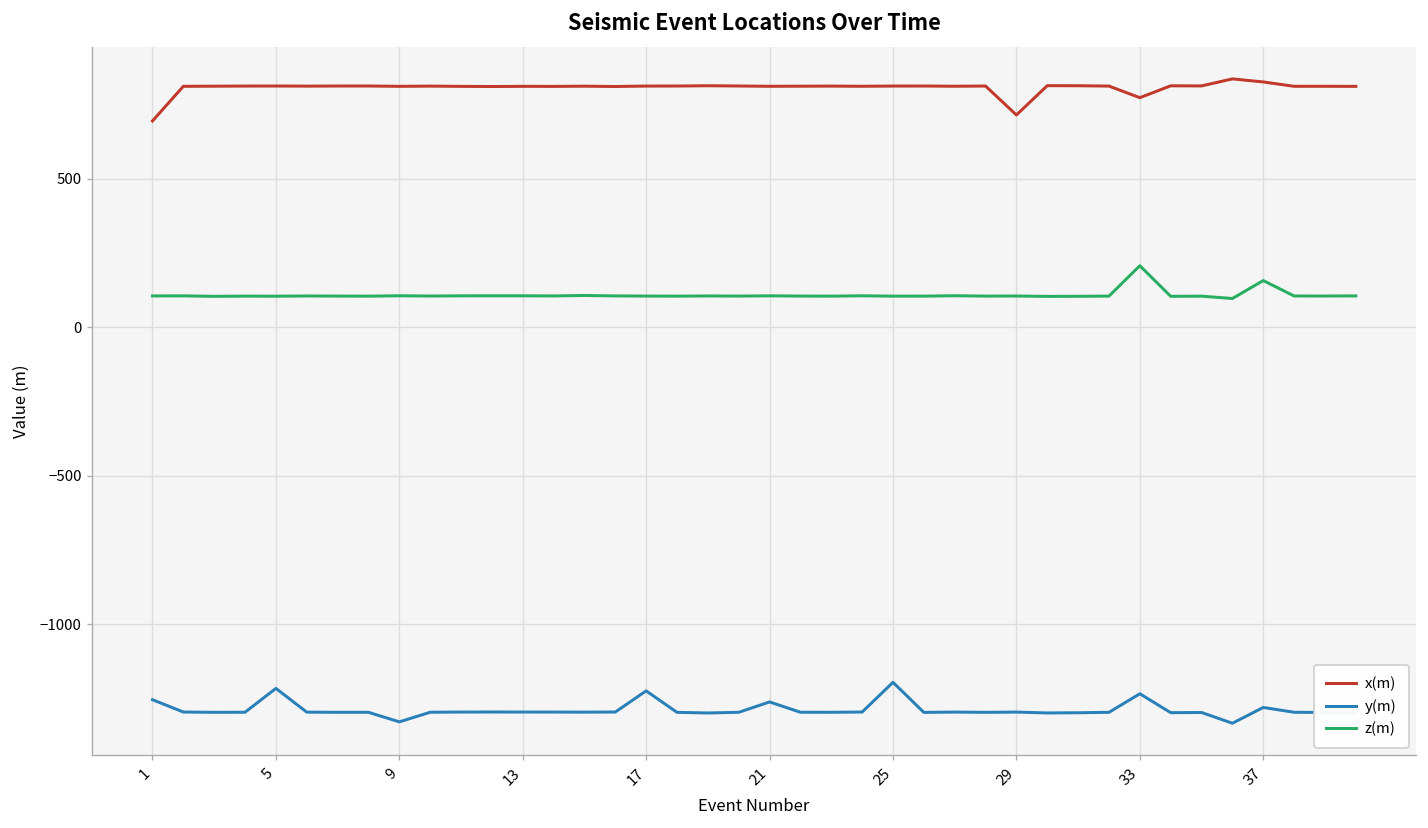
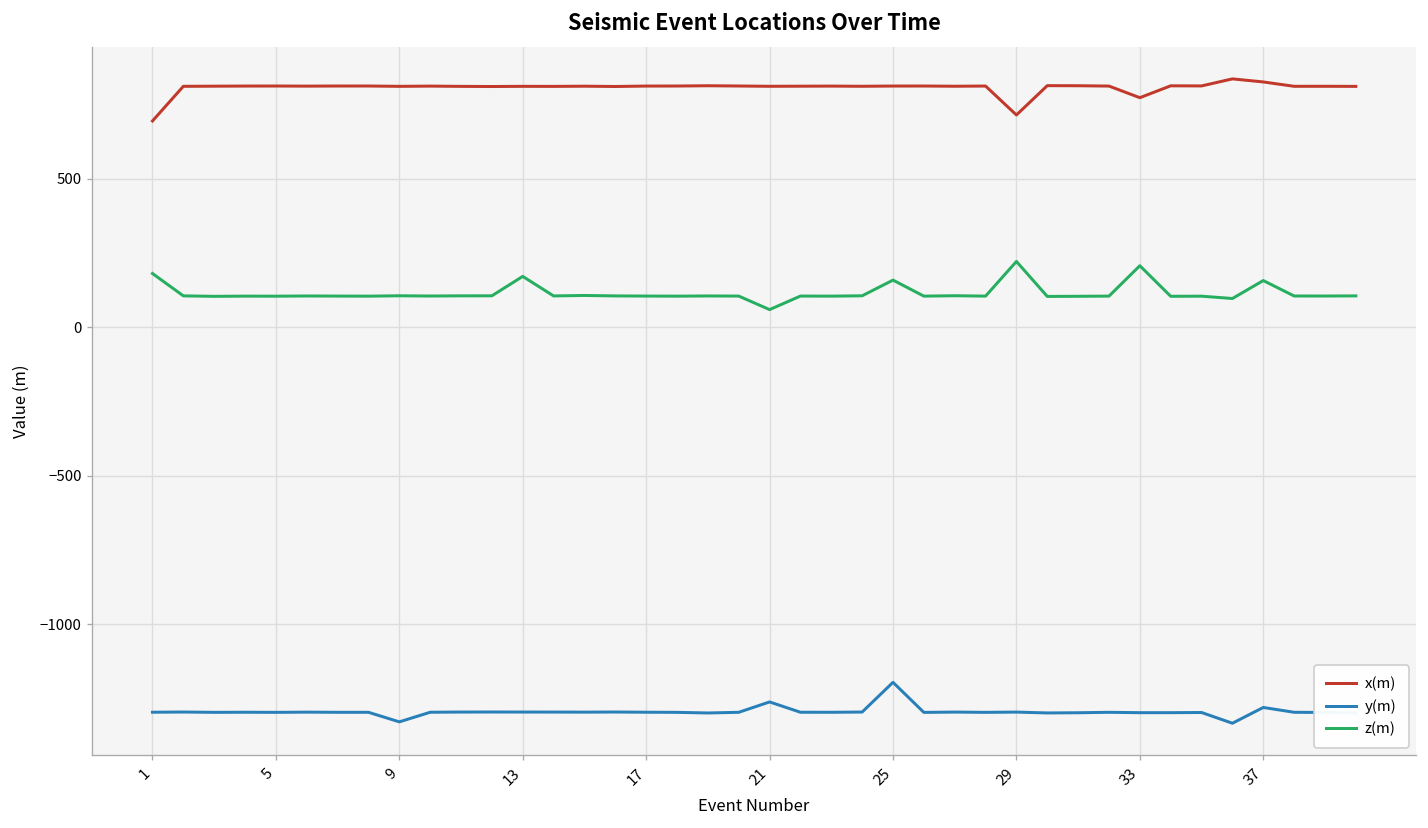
  {
    "x(m)": {
      "1": 690,
      "5": 810,
      "9": 810,
      "13": 810,
      "17": 810,
      "21": 810,
      "25": 810,
      "29": 710,
      "33": 770,
      "37": 830
    },
    "y(m)": {
-     "1": -1250,
-     "5": -1220,
+     "1": -1300,
+     "5": -1300,
      "9": -1330,
      "13": -1300,
-     "17": -1220,
+     "17": -1300,
      "21": -1260,
      "25": -1200,
      "29": -1300,
-     "33": -1230,
+     "33": -1300,
      "37": -1280
    },
    "z(m)": {
-     "1": 110,
+     "1": 180,
      "5": 100,
      "9": 110,
-     "13": 110,
+     "13": 170,
      "17": 100,
-     "21": 110,
-     "25": 100,
-     "29": 100,
+     "21": 60,
+     "25": 160,
+     "29": 220,
      "33": 210,
      "37": 160
    }
  }
